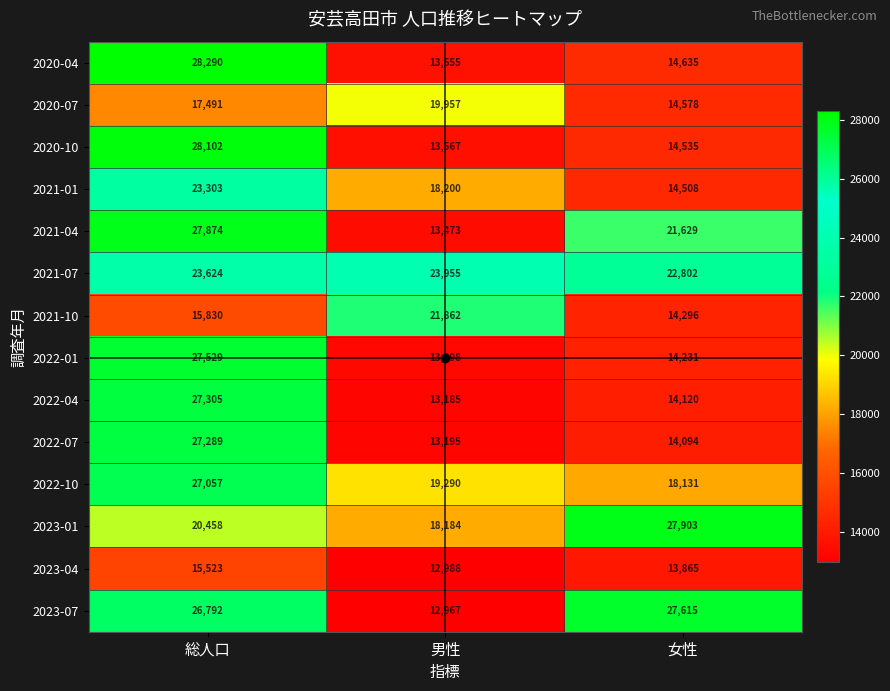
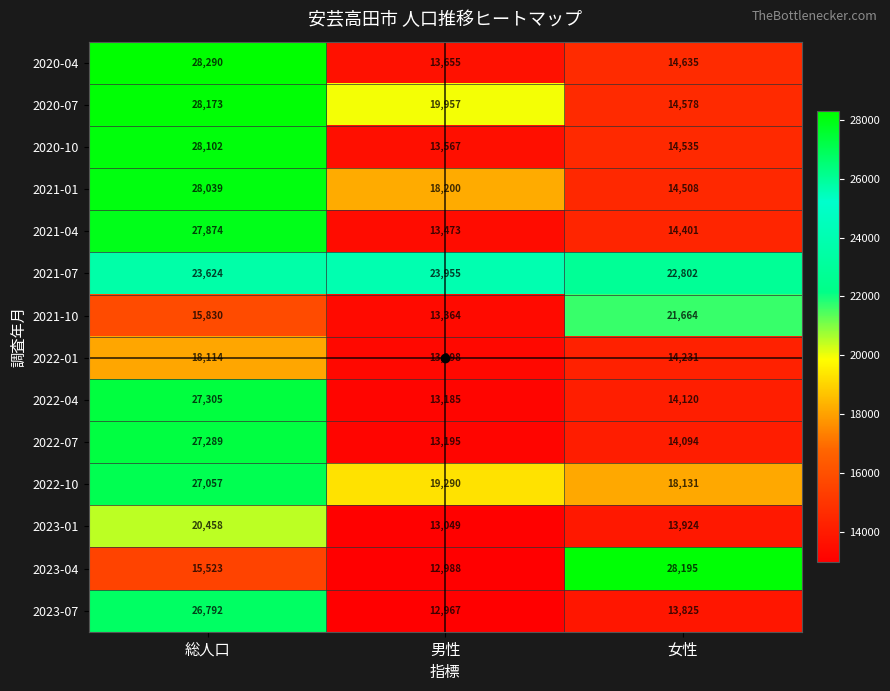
  {
    "2020-04": {
      "総人口": "28,290",
      "男性": "13,655",
      "女性": "14,635"
    },
    "2020-07": {
-     "総人口": "17,491",
+     "総人口": "28,173",
      "男性": "19,957",
      "女性": "14,578"
    },
    "2020-10": {
      "総人口": "28,102",
      "男性": "13,567",
      "女性": "14,535"
    },
    "2021-01": {
-     "総人口": "23,303",
+     "総人口": "28,039",
      "男性": "18,200",
      "女性": "14,508"
    },
    "2021-04": {
      "総人口": "27,874",
      "男性": "13,473",
-     "女性": "21,629"
+     "女性": "14,401"
    },
    "2021-07": {
      "総人口": "23,624",
      "男性": "23,955",
      "女性": "22,802"
    },
    "2021-10": {
      "総人口": "15,830",
-     "男性": "21,862",
-     "女性": "14,296"
+     "男性": "13,364",
+     "女性": "21,664"
    },
    "2022-01": {
-     "総人口": "27,529",
+     "総人口": "18,114",
      "女性": "14,231"
    },
    "2022-04": {
      "総人口": "27,305",
      "男性": "13,185",
      "女性": "14,120"
    },
    "2022-07": {
      "総人口": "27,289",
      "男性": "13,195",
      "女性": "14,094"
    },
    "2022-10": {
      "総人口": "27,057",
      "男性": "19,290",
      "女性": "18,131"
    },
    "2023-01": {
      "総人口": "20,458",
-     "男性": "18,184",
-     "女性": "27,903"
+     "男性": "13,049",
+     "女性": "13,924"
    },
    "2023-04": {
      "総人口": "15,523",
      "男性": "12,988",
-     "女性": "13,865"
+     "女性": "28,195"
    },
    "2023-07": {
      "総人口": "26,792",
      "男性": "12,967",
-     "女性": "27,615"
+     "女性": "13,825"
    }
  }
